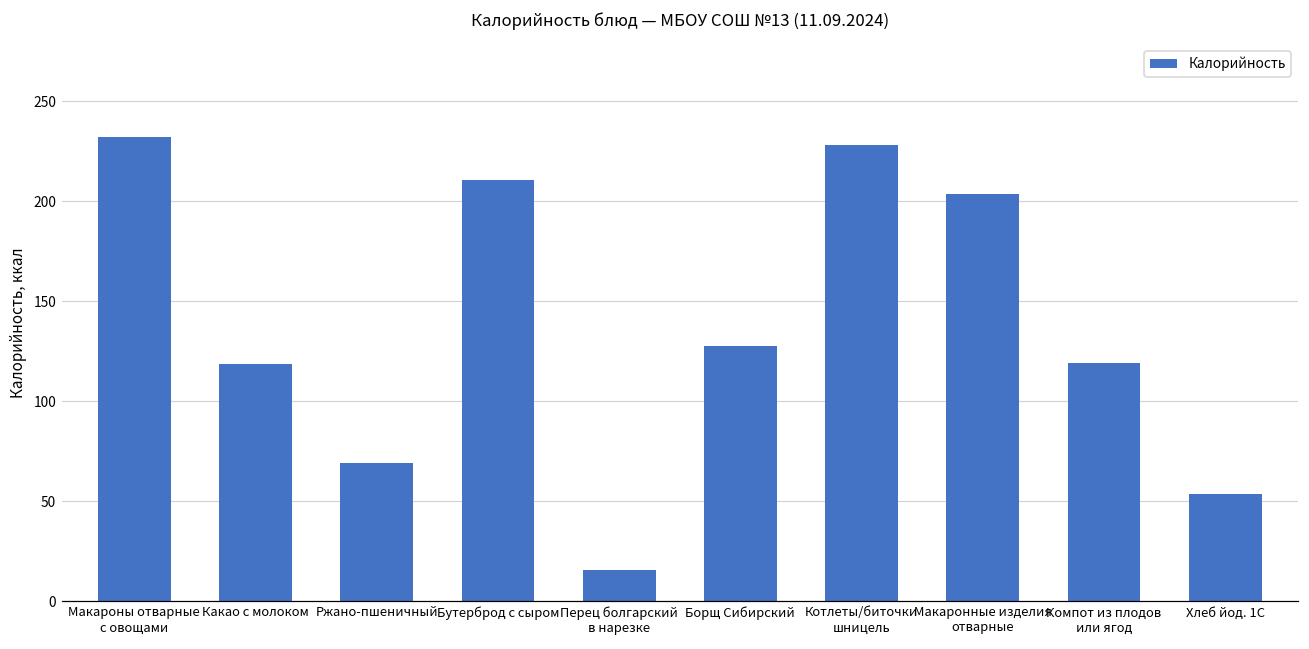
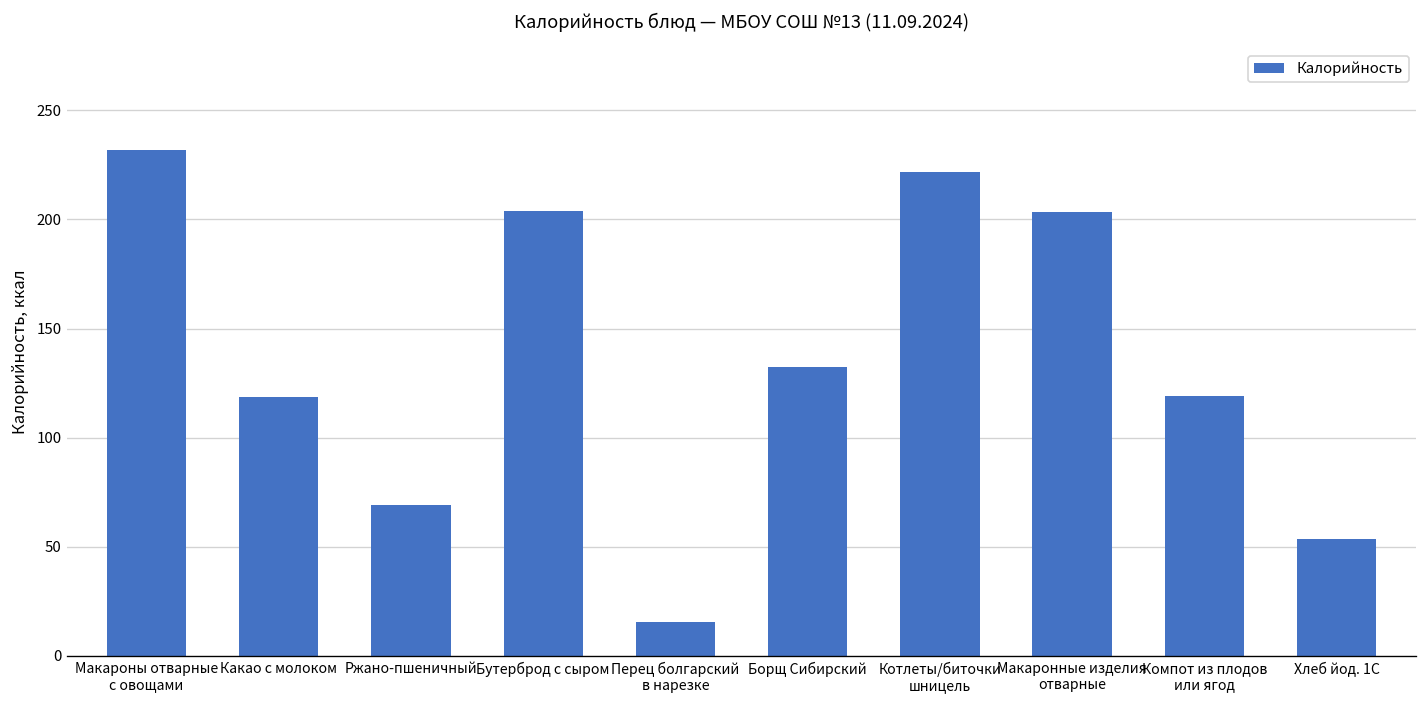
  {
    "Макароны отварные с овощами": 232,
    "Какао с молоком": 119,
    "Ржано-пшеничный": 69,
-   "Бутерброд с сыром": 211,
+   "Бутерброд с сыром": 204,
    "Перец болгарский в нарезке": 15,
-   "Борщ Сибирский": 128,
-   "Котлеты/биточки шницель": 228,
+   "Борщ Сибирский": 133,
+   "Котлеты/биточки шницель": 222,
    "Макаронные изделия отварные": 203,
    "Компот из плодов или ягод": 119,
    "Хлеб йод. 1С": 53
  }
